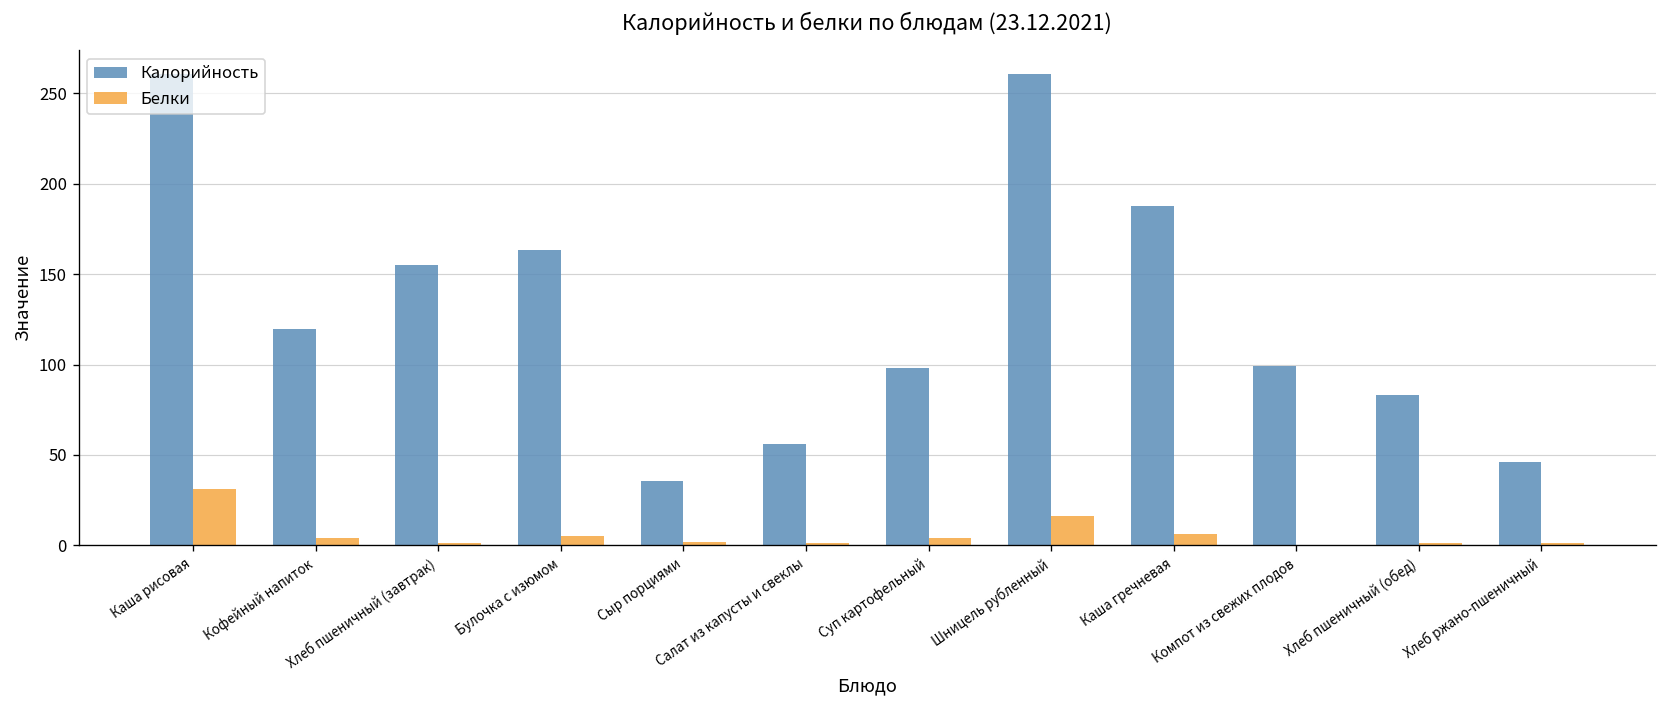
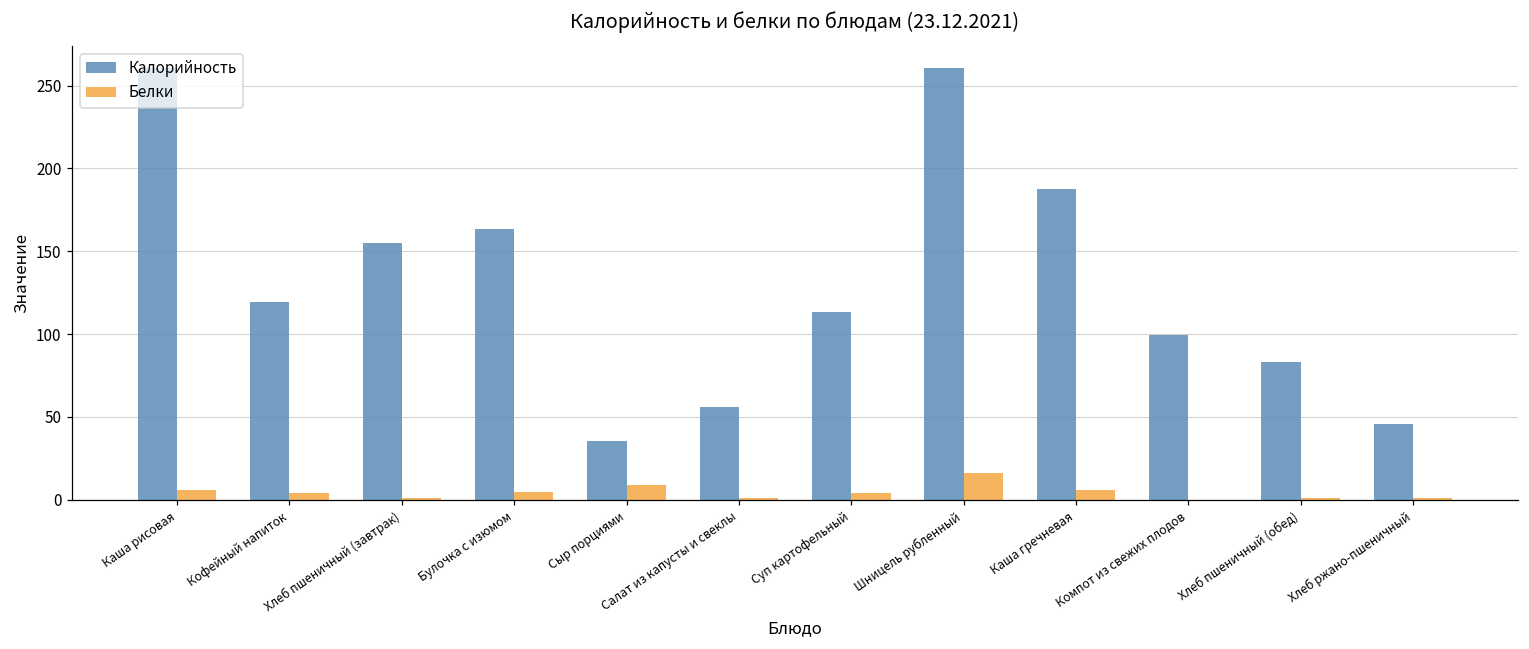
  {
    "Калорийность": {
      "Кофейный напиток": 120,
      "Хлеб пшеничный (завтрак)": 155,
      "Булочка с изюмом": 163,
      "Сыр порциями": 36,
      "Салат из капусты и свеклы": 56,
-     "Суп картофельный": 98,
+     "Суп картофельный": 113,
      "Шницель рубленный": 261,
      "Каша гречневая": 188,
      "Компот из свежих плодов": 99,
      "Хлеб пшеничный (обед)": 83,
      "Хлеб ржано-пшеничный": 46
    },
    "Белки": {
-     "Каша рисовая": 31,
+     "Каша рисовая": 6,
      "Кофейный напиток": 4,
      "Булочка с изюмом": 5,
-     "Сыр порциями": 2,
+     "Сыр порциями": 9,
      "Суп картофельный": 4,
      "Шницель рубленный": 16,
      "Каша гречневая": 6,
      "Компот из свежих плодов": 0
    }
  }
